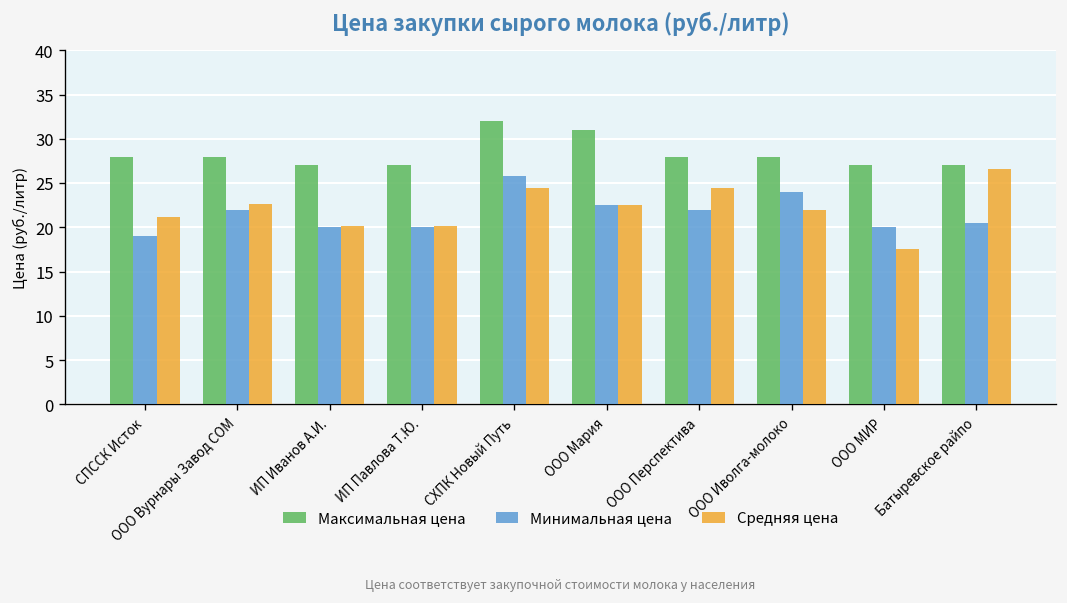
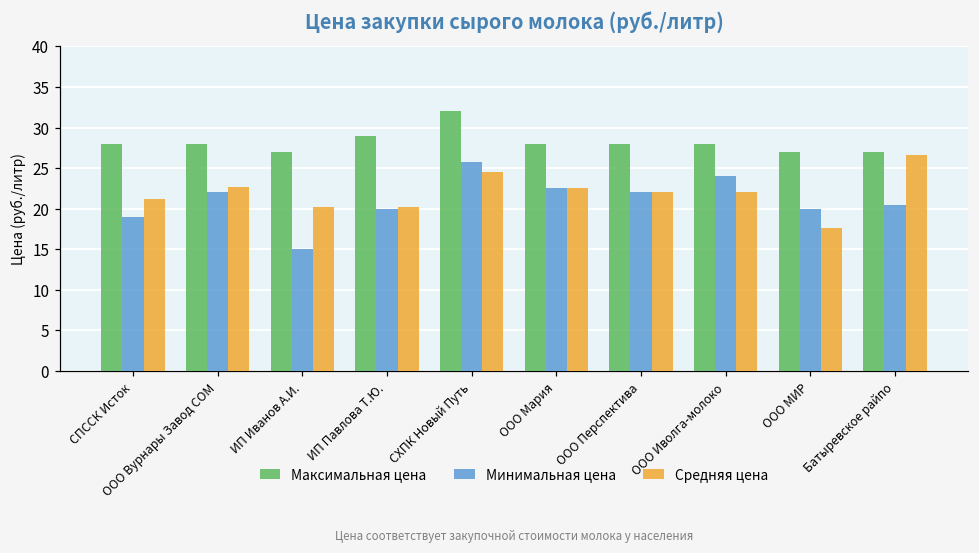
  {
    "Максимальная цена": {
      "СПССК Исток": 28,
      "ООО Вурнары Завод СОМ": 28,
      "ИП Иванов А.И.": 27,
-     "ИП Павлова Т.Ю.": 27,
+     "ИП Павлова Т.Ю.": 29,
      "СХПК Новый Путь": 32,
-     "ООО Мария": 31,
+     "ООО Мария": 28,
      "ООО Перспектива": 28,
      "ООО Иволга-молоко": 28,
      "ООО МИР": 27,
      "Батыревское райпо": 27
    },
    "Минимальная цена": {
      "СПССК Исток": 19,
      "ООО Вурнары Завод СОМ": 22,
-     "ИП Иванов А.И.": 20,
+     "ИП Иванов А.И.": 15,
      "ИП Павлова Т.Ю.": 20,
      "СХПК Новый Путь": 26,
      "ООО Мария": 23,
      "ООО Перспектива": 22,
      "ООО Иволга-молоко": 24,
      "ООО МИР": 20,
      "Батыревское райпо": 21
    },
    "Средняя цена": {
      "СПССК Исток": 21,
      "ООО Вурнары Завод СОМ": 23,
      "ИП Иванов А.И.": 20,
      "ИП Павлова Т.Ю.": 20,
      "СХПК Новый Путь": 25,
      "ООО Мария": 23,
-     "ООО Перспектива": 25,
+     "ООО Перспектива": 22,
      "ООО Иволга-молоко": 22,
      "ООО МИР": 18,
      "Батыревское райпо": 27
    }
  }
